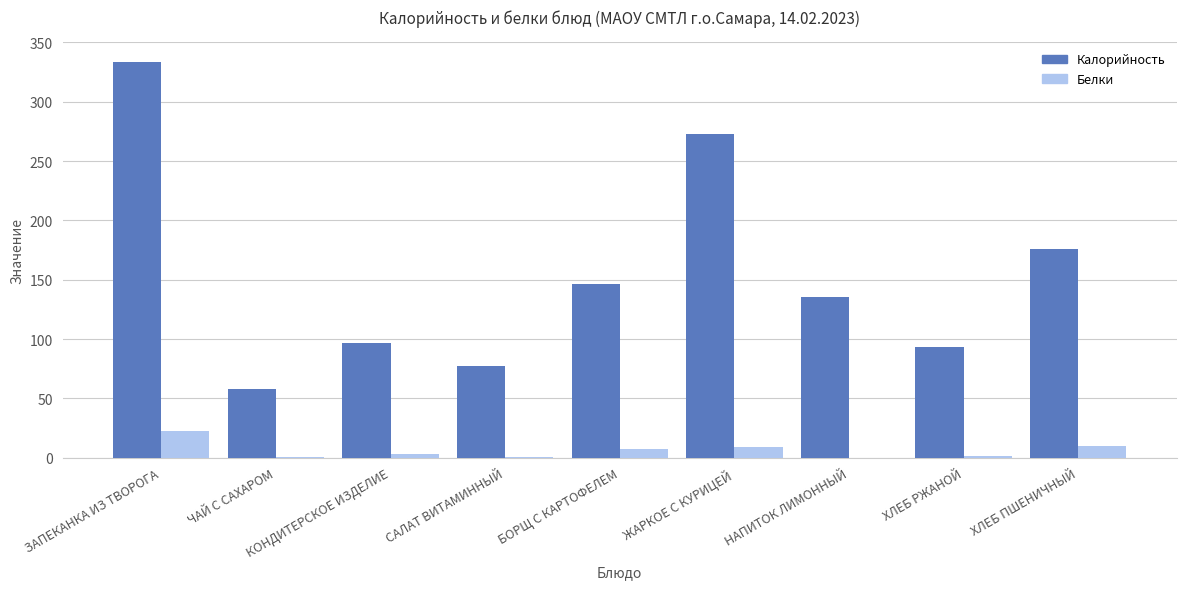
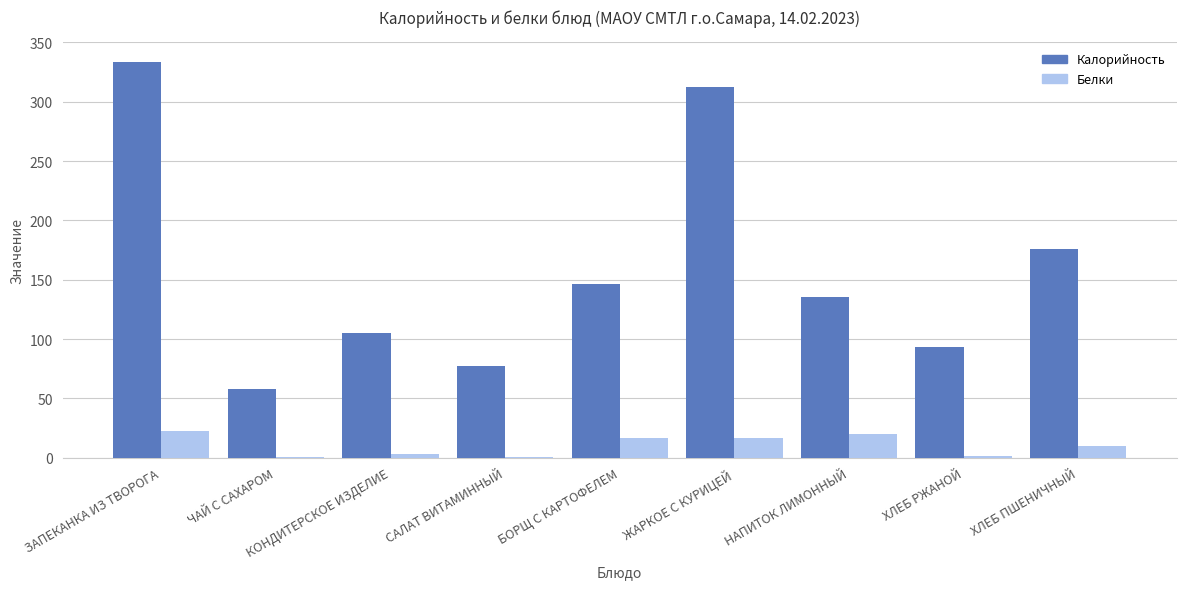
  {
    "Калорийность": {
      "ЗАПЕКАНКА ИЗ ТВОРОГА": 334,
      "ЧАЙ С САХАРОМ": 58,
-     "КОНДИТЕРСКОЕ ИЗДЕЛИЕ": 97,
+     "КОНДИТЕРСКОЕ ИЗДЕЛИЕ": 105,
      "САЛАТ ВИТАМИННЫЙ": 77,
      "БОРЩ С КАРТОФЕЛЕМ": 147,
-     "ЖАРКОЕ С КУРИЦЕЙ": 273,
+     "ЖАРКОЕ С КУРИЦЕЙ": 312,
      "НАПИТОК ЛИМОННЫЙ": 136,
      "ХЛЕБ РЖАНОЙ": 94,
      "ХЛЕБ ПШЕНИЧНЫЙ": 176
    },
    "Белки": {
      "ЗАПЕКАНКА ИЗ ТВОРОГА": 22,
      "КОНДИТЕРСКОЕ ИЗДЕЛИЕ": 3,
-     "БОРЩ С КАРТОФЕЛЕМ": 8,
-     "ЖАРКОЕ С КУРИЦЕЙ": 9,
-     "НАПИТОК ЛИМОННЫЙ": 0,
+     "БОРЩ С КАРТОФЕЛЕМ": 17,
+     "ЖАРКОЕ С КУРИЦЕЙ": 17,
+     "НАПИТОК ЛИМОННЫЙ": 20,
      "ХЛЕБ ПШЕНИЧНЫЙ": 10
    }
  }
